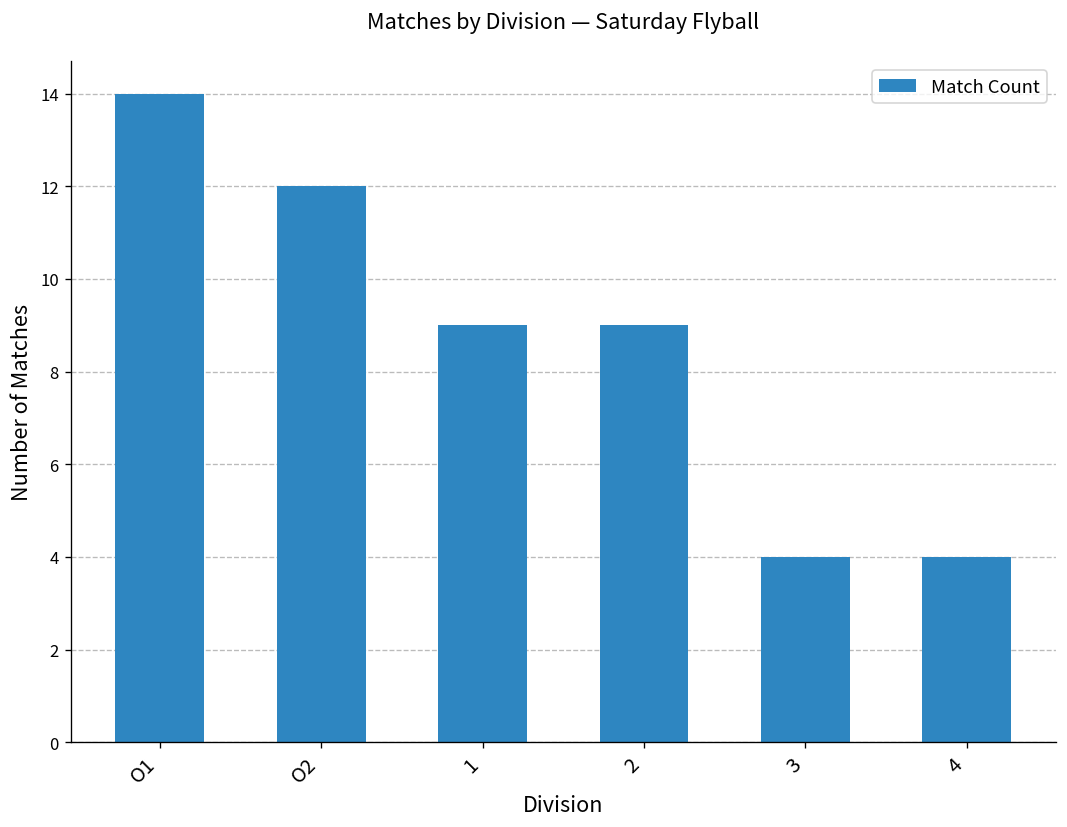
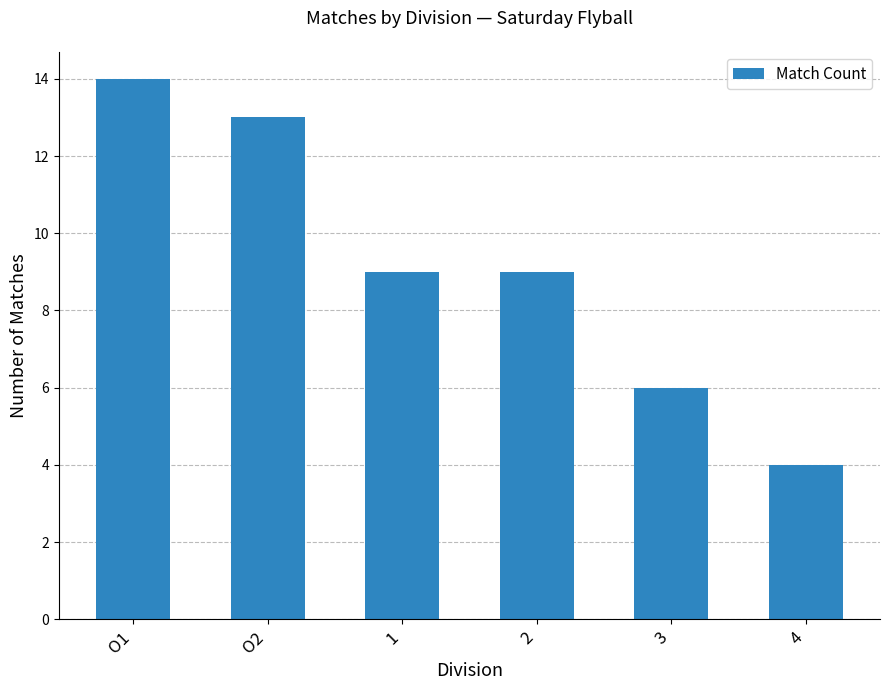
  {
    "O1": 14,
-   "O2": 12,
+   "O2": 13,
    "1": 9,
    "2": 9,
-   "3": 4,
+   "3": 6,
    "4": 4
  }
